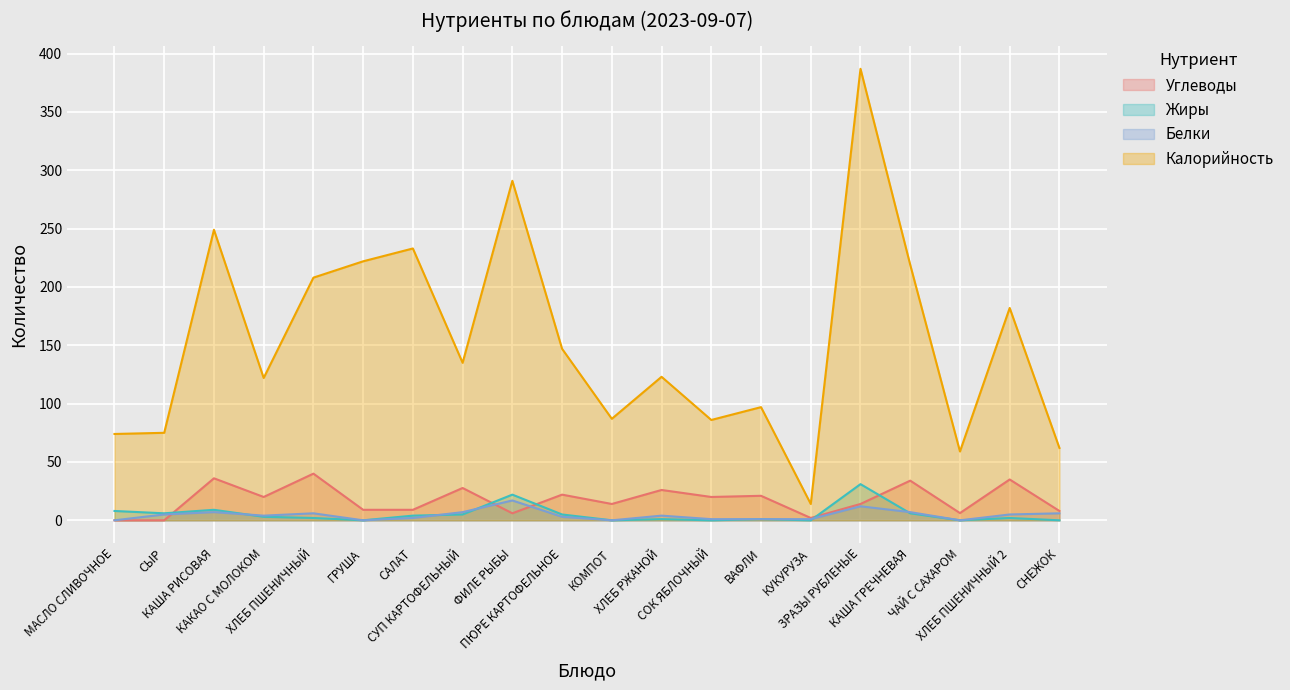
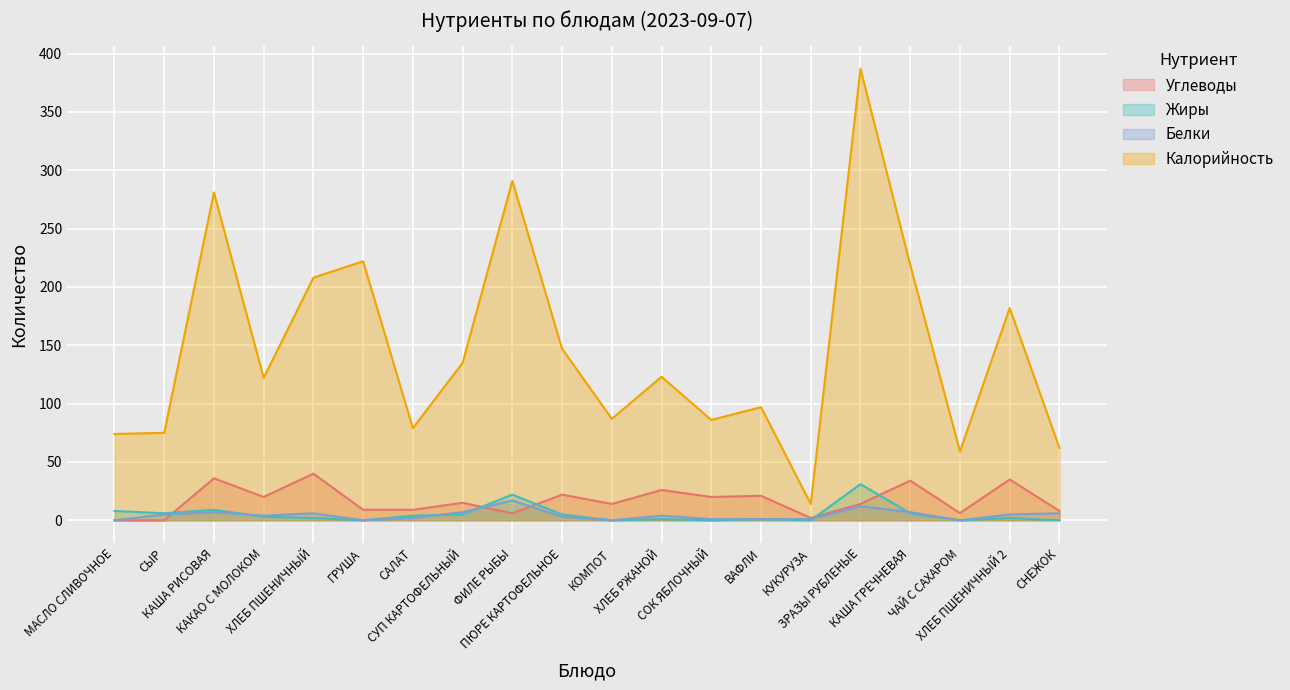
  {
    "Углеводы": {
      "СЫР": 0,
      "КАША РИСОВАЯ": 36,
      "КАКАО С МОЛОКОМ": 20,
      "ХЛЕБ ПШЕНИЧНЫЙ": 40,
      "ГРУША": 9,
      "САЛАТ": 9,
-     "СУП КАРТОФЕЛЬНЫЙ": 28,
+     "СУП КАРТОФЕЛЬНЫЙ": 15,
      "ФИЛЕ РЫБЫ": 6,
      "ПЮРЕ КАРТОФЕЛЬНОЕ": 22,
      "КОМПОТ": 14,
      "ХЛЕБ РЖАНОЙ": 26,
      "СОК ЯБЛОЧНЫЙ": 20,
      "ВАФЛИ": 21,
      "КАША ГРЕЧНЕВАЯ": 34,
      "ЧАЙ С САХАРОМ": 6,
      "ХЛЕБ ПШЕНИЧНЫЙ 2": 35
    },
    "Калорийность": {
      "МАСЛО СЛИВОЧНОЕ": 74,
      "СЫР": 75,
-     "КАША РИСОВАЯ": 249,
+     "КАША РИСОВАЯ": 281,
      "КАКАО С МОЛОКОМ": 122,
      "ХЛЕБ ПШЕНИЧНЫЙ": 208,
      "ГРУША": 222,
-     "САЛАТ": 233,
+     "САЛАТ": 79,
      "СУП КАРТОФЕЛЬНЫЙ": 135,
      "ФИЛЕ РЫБЫ": 291,
      "ПЮРЕ КАРТОФЕЛЬНОЕ": 147,
      "КОМПОТ": 87,
      "ХЛЕБ РЖАНОЙ": 123,
      "СОК ЯБЛОЧНЫЙ": 86,
      "ВАФЛИ": 97,
      "КУКУРУЗА": 14,
      "ЗРАЗЫ РУБЛЕНЫЕ": 387,
      "КАША ГРЕЧНЕВАЯ": 219,
      "ЧАЙ С САХАРОМ": 59,
      "ХЛЕБ ПШЕНИЧНЫЙ 2": 182,
      "СНЕЖОК": 62
    }
  }
